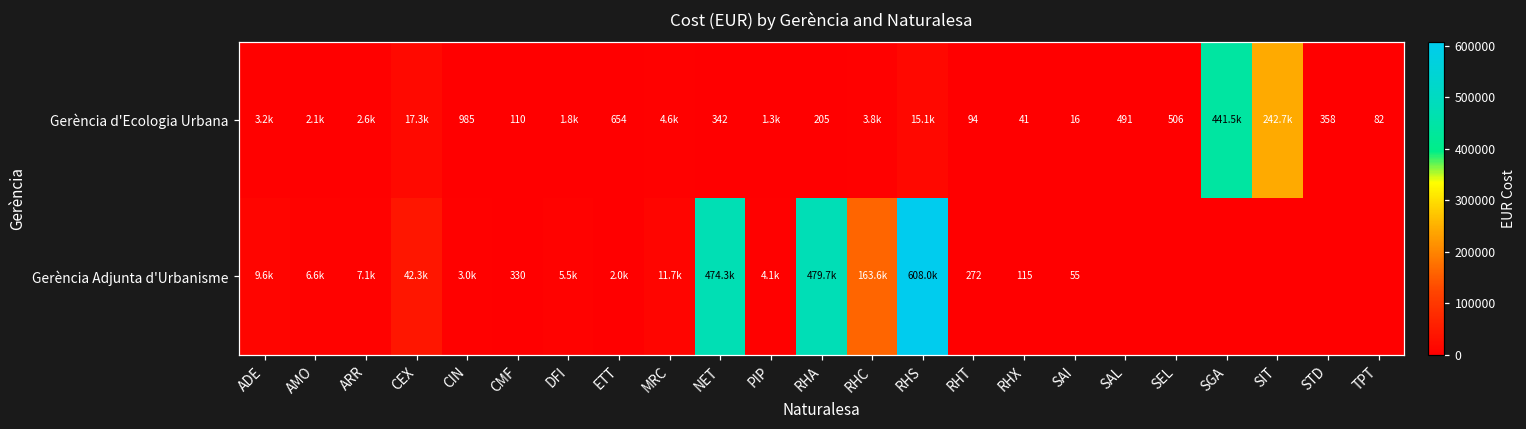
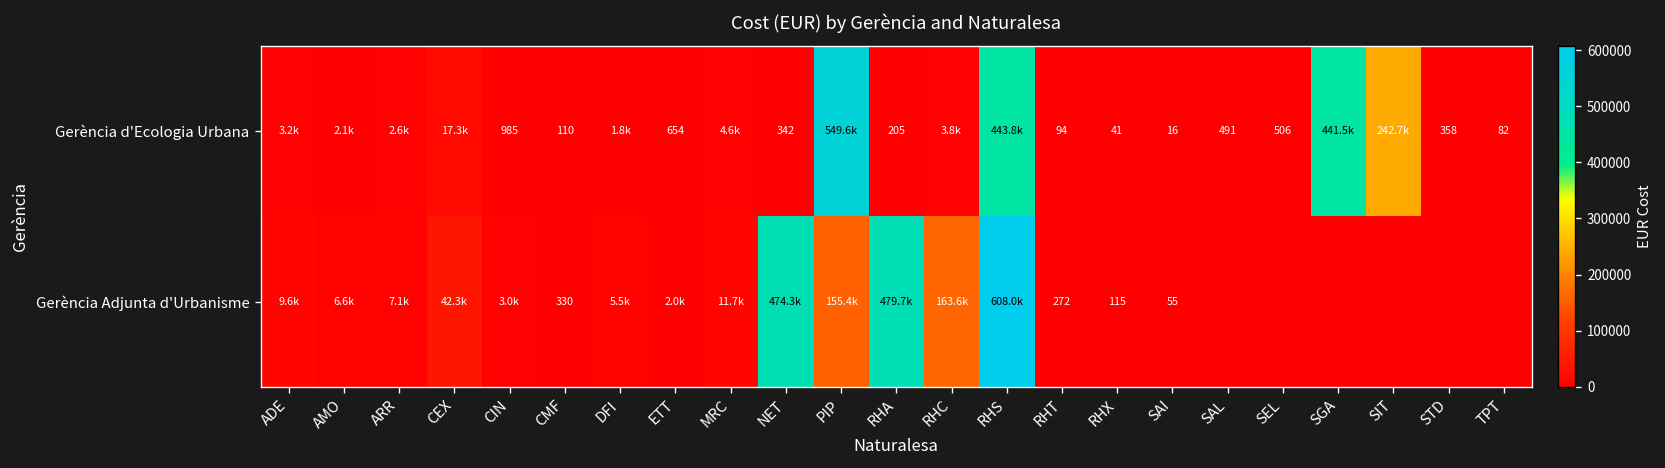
  {
    "Gerència d'Ecologia Urbana": {
      "ADE": "3.2k",
      "AMO": "2.1k",
      "ARR": "2.6k",
      "CEX": "17.3k",
      "CIN": "985",
      "CMF": "110",
      "DFI": "1.8k",
      "ETT": "654",
      "MRC": "4.6k",
      "NET": "342",
-     "PIP": "1.3k",
+     "PIP": "549.6k",
      "RHA": "205",
      "RHC": "3.8k",
-     "RHS": "15.1k",
+     "RHS": "443.8k",
      "RHT": "94",
      "RHX": "41",
      "SAI": "16",
      "SAL": "491",
      "SEL": "506",
      "SGA": "441.5k",
      "SIT": "242.7k",
      "STD": "358",
      "TPT": "82"
    },
    "Gerència Adjunta d'Urbanisme": {
      "ADE": "9.6k",
      "AMO": "6.6k",
      "ARR": "7.1k",
      "CEX": "42.3k",
      "CIN": "3.0k",
      "CMF": "330",
      "DFI": "5.5k",
      "ETT": "2.0k",
      "MRC": "11.7k",
      "NET": "474.3k",
-     "PIP": "4.1k",
+     "PIP": "155.4k",
      "RHA": "479.7k",
      "RHC": "163.6k",
      "RHS": "608.0k",
      "RHT": "272",
      "RHX": "115",
      "SAI": "55"
    }
  }
